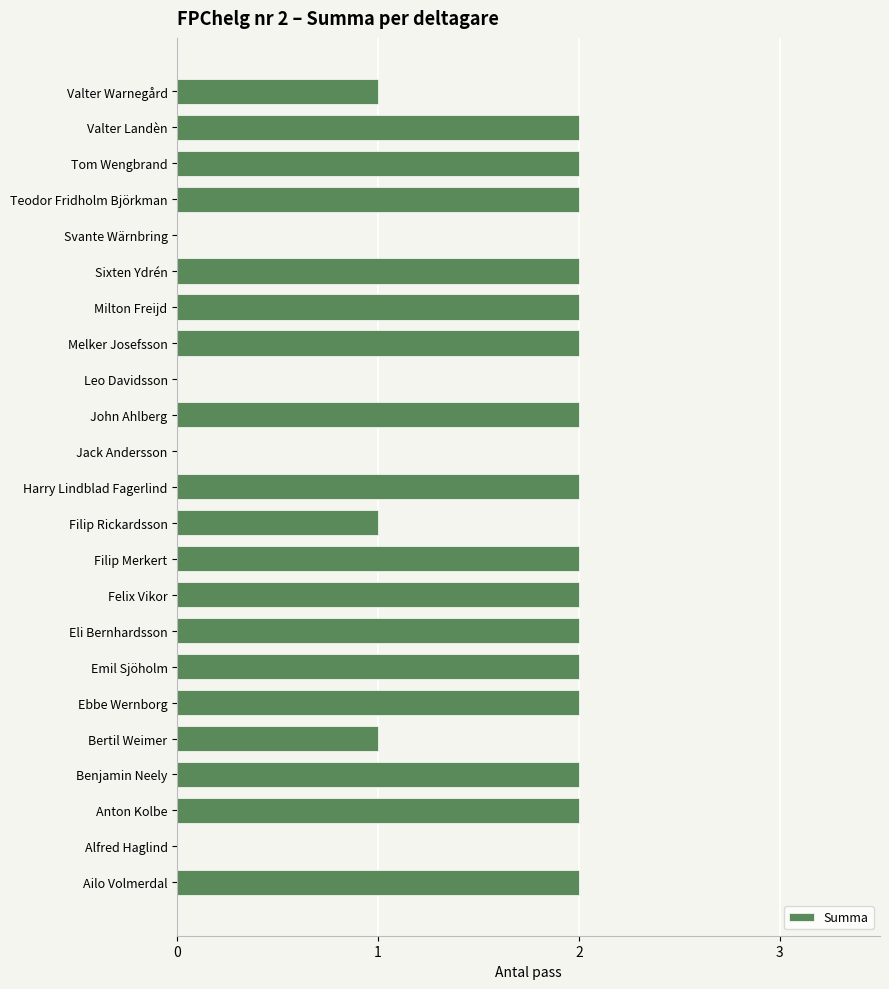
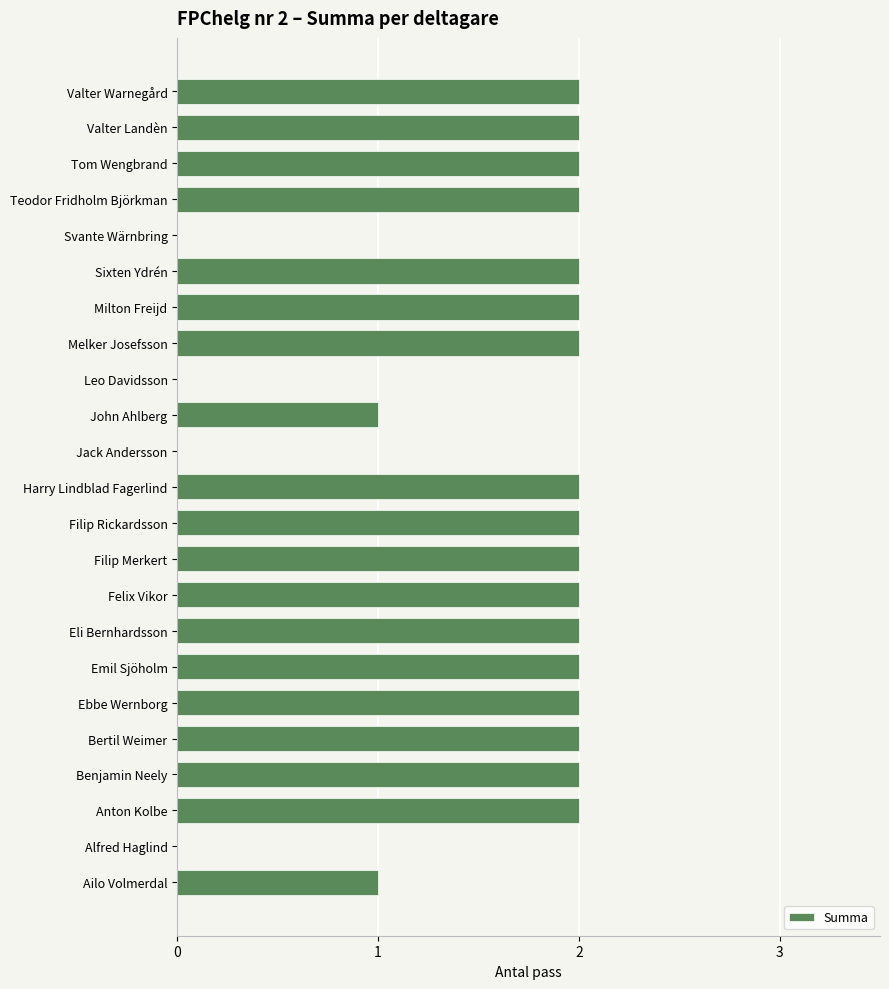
  {
-   "Valter Warnegård": 1,
+   "Valter Warnegård": 2,
    "Valter Landèn": 2,
    "Tom Wengbrand": 2,
    "Teodor Fridholm Björkman": 2,
    "Svante Wärnbring": 0,
    "Sixten Ydrén": 2,
    "Milton Freijd": 2,
    "Melker Josefsson": 2,
    "Leo Davidsson": 0,
-   "John Ahlberg": 2,
+   "John Ahlberg": 1,
    "Jack Andersson": 0,
    "Harry Lindblad Fagerlind": 2,
-   "Filip Rickardsson": 1,
+   "Filip Rickardsson": 2,
    "Filip Merkert": 2,
    "Felix Vikor": 2,
    "Eli Bernhardsson": 2,
    "Emil Sjöholm": 2,
    "Ebbe Wernborg": 2,
-   "Bertil Weimer": 1,
+   "Bertil Weimer": 2,
    "Benjamin Neely": 2,
    "Anton Kolbe": 2,
    "Alfred Haglind": 0,
-   "Ailo Volmerdal": 2
+   "Ailo Volmerdal": 1
  }
